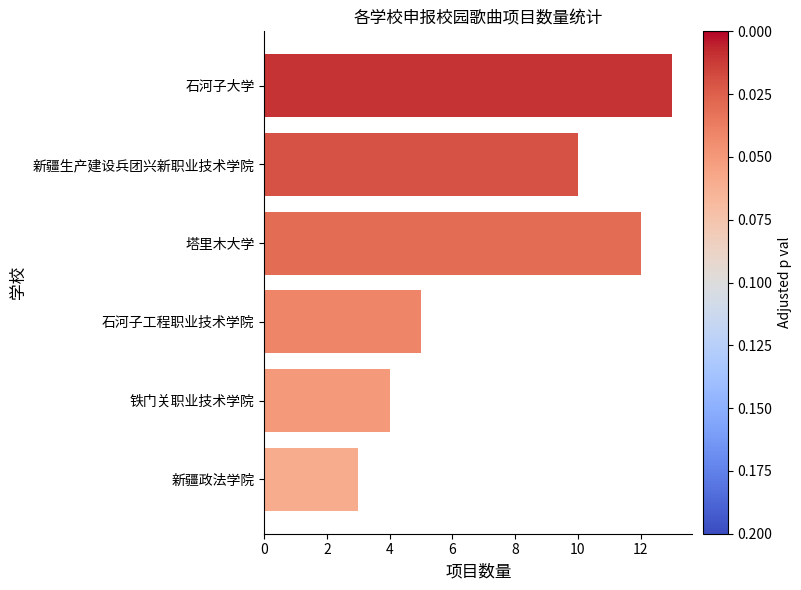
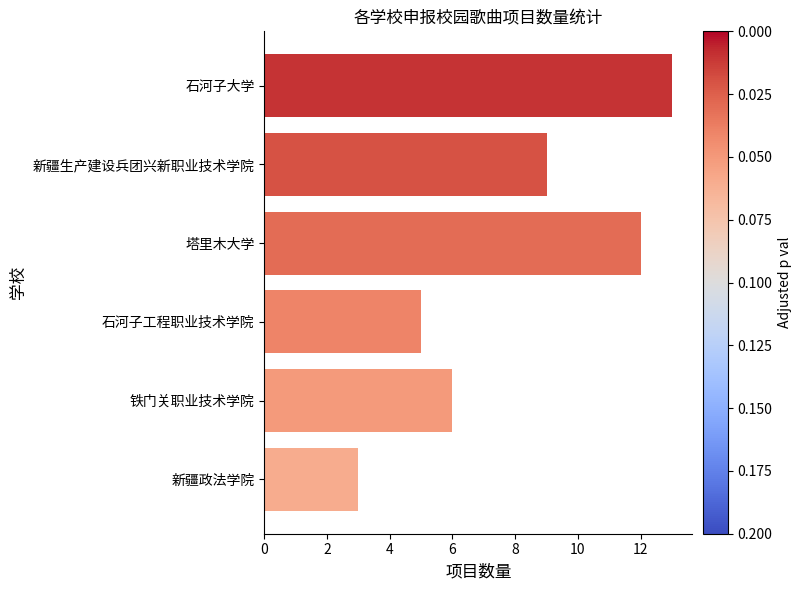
  {
    "石河子大学": 13,
-   "新疆生产建设兵团兴新职业技术学院": 10,
+   "新疆生产建设兵团兴新职业技术学院": 9,
    "塔里木大学": 12,
    "石河子工程职业技术学院": 5,
-   "铁门关职业技术学院": 4,
+   "铁门关职业技术学院": 6,
    "新疆政法学院": 3
  }
